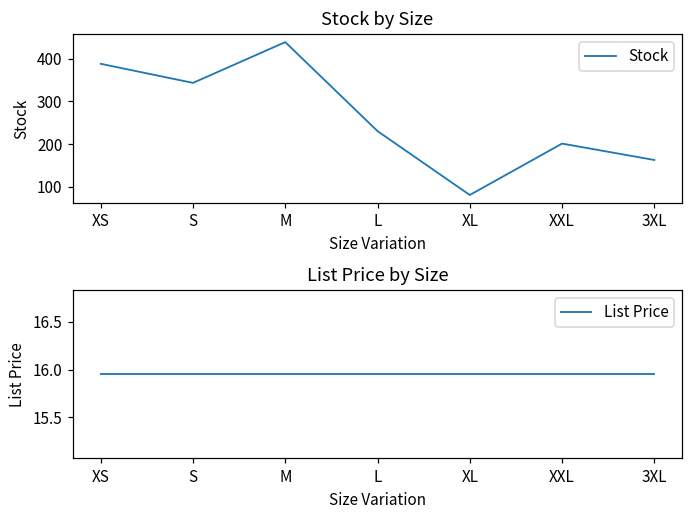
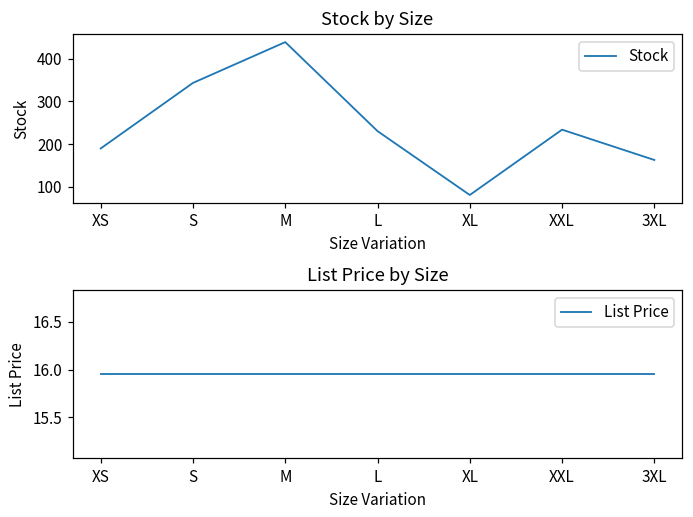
  {
    "Stock by Size": {
-     "XS": 390,
+     "XS": 190,
      "S": 340,
      "M": 440,
      "L": 230,
      "XL": 80,
-     "XXL": 200,
+     "XXL": 230,
      "3XL": 160
    },
    "List Price by Size": {
      "XS": 16.0,
      "S": 16.0,
      "M": 16.0,
      "L": 16.0,
      "XL": 16.0,
      "XXL": 16.0,
      "3XL": 16.0
    }
  }
